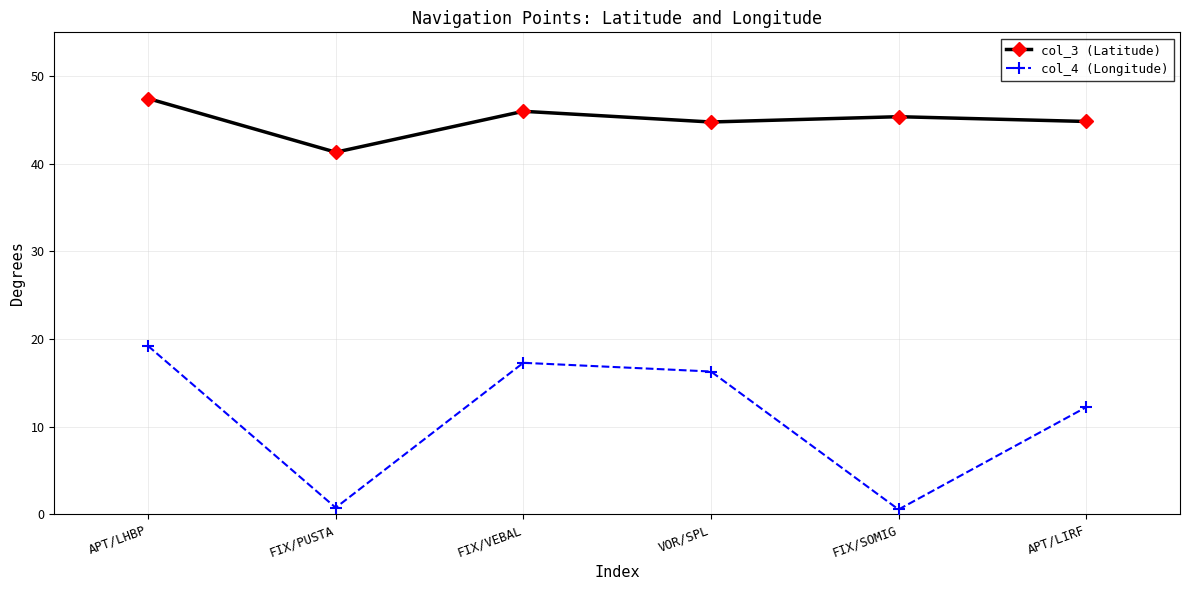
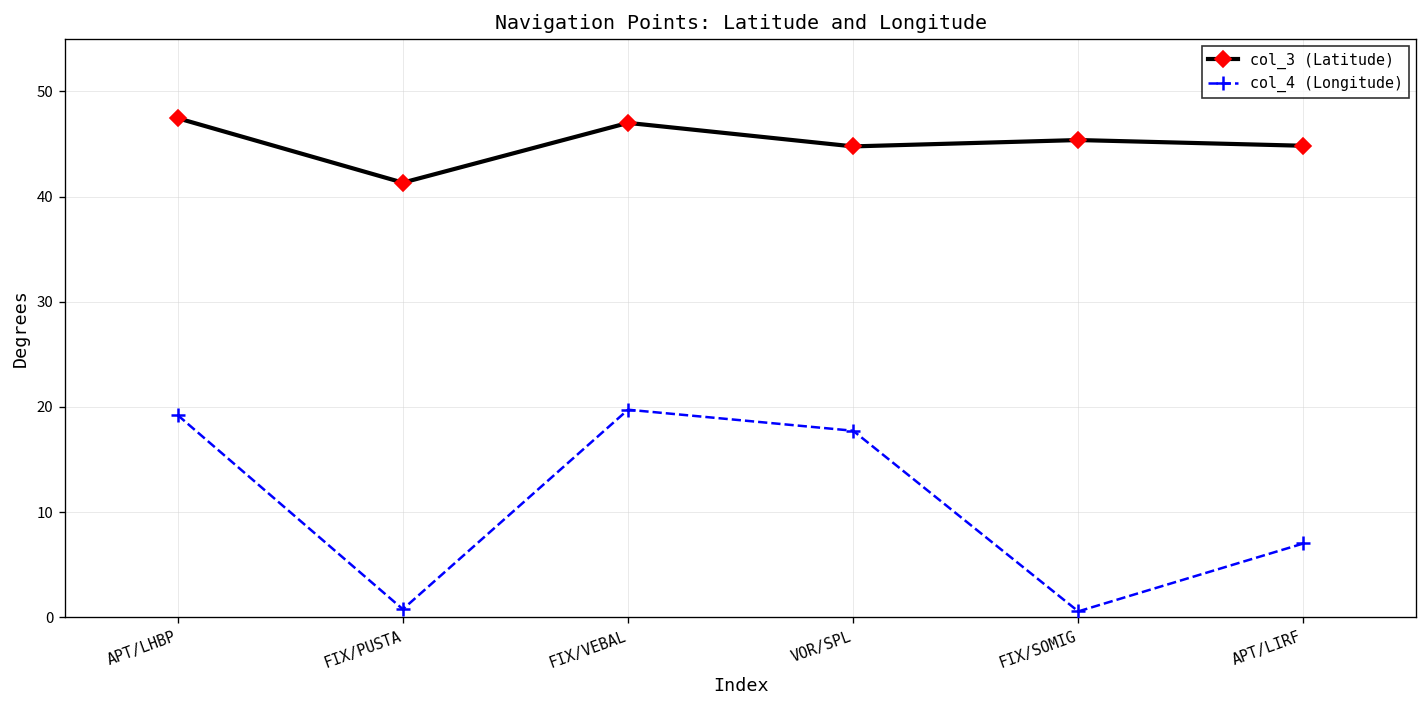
  {
    "col_3 (Latitude)": {
      "APT/LHBP": 47,
      "FIX/PUSTA": 41,
-     "FIX/VEBAL": 46,
+     "FIX/VEBAL": 47,
      "VOR/SPL": 45,
      "FIX/SOMIG": 45,
      "APT/LIRF": 45
    },
    "col_4 (Longitude)": {
      "APT/LHBP": 19,
      "FIX/PUSTA": 1,
-     "FIX/VEBAL": 17,
-     "VOR/SPL": 16,
+     "FIX/VEBAL": 20,
+     "VOR/SPL": 18,
      "FIX/SOMIG": 1,
-     "APT/LIRF": 12
+     "APT/LIRF": 7
    }
  }
